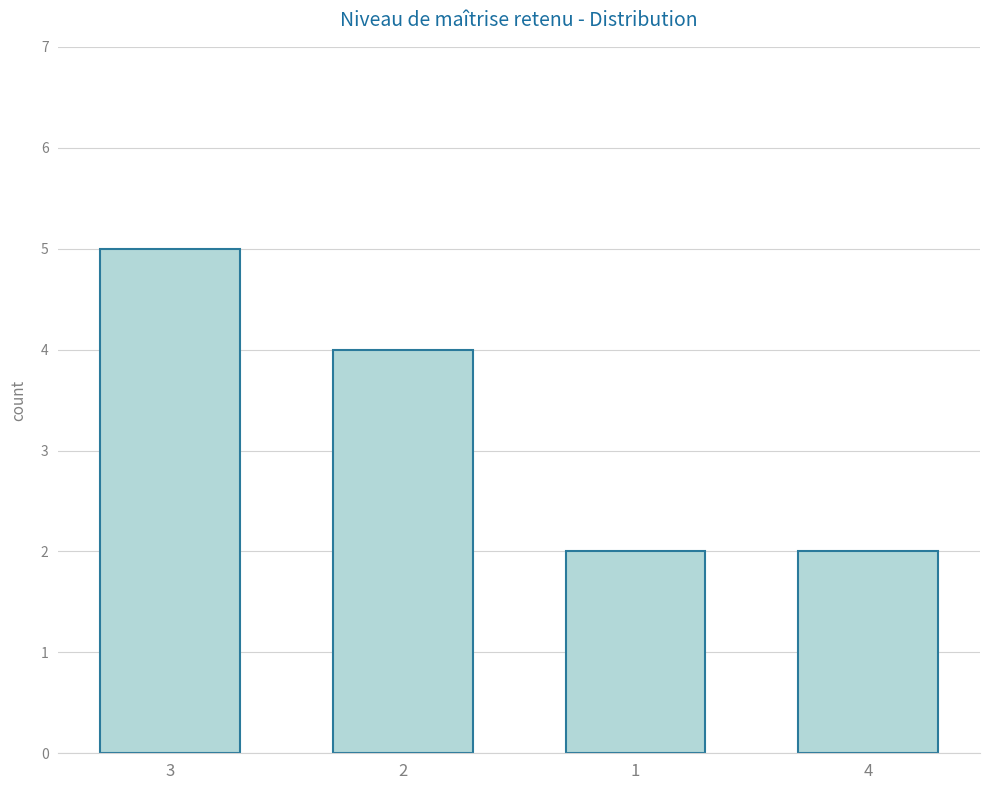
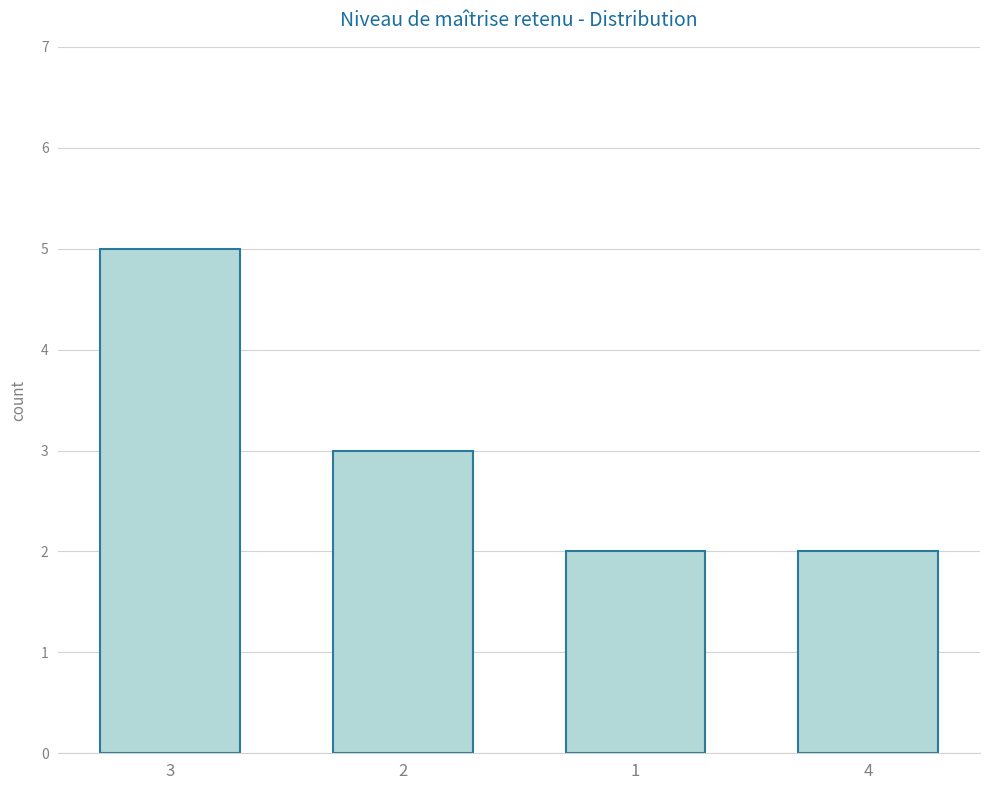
  {
    "3": 5,
-   "2": 4,
+   "2": 3,
    "1": 2,
    "4": 2
  }
